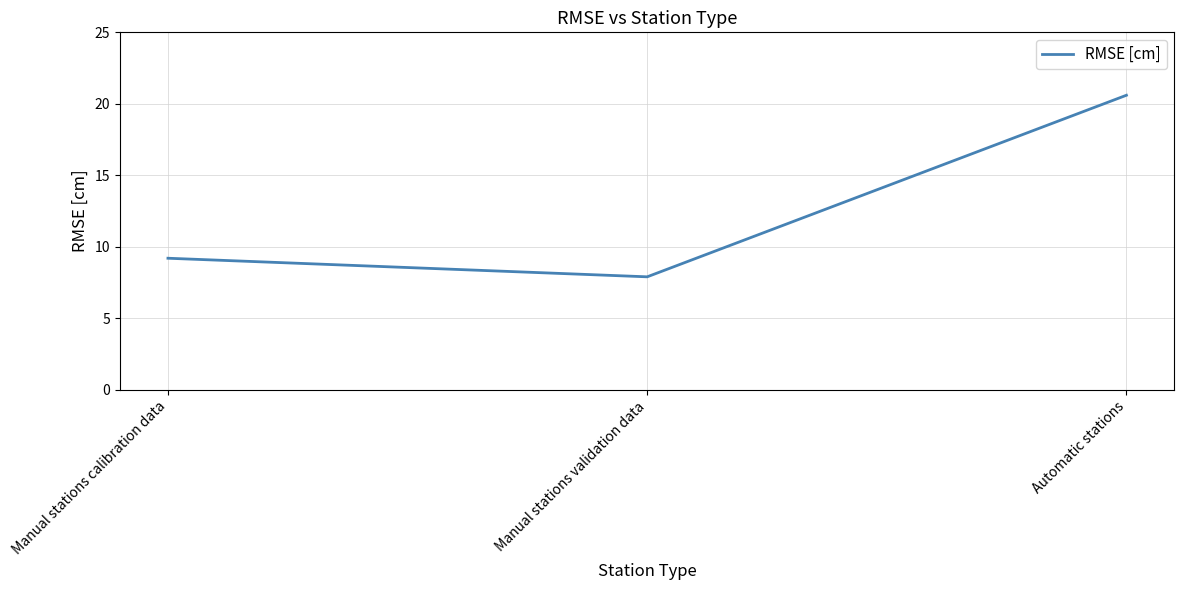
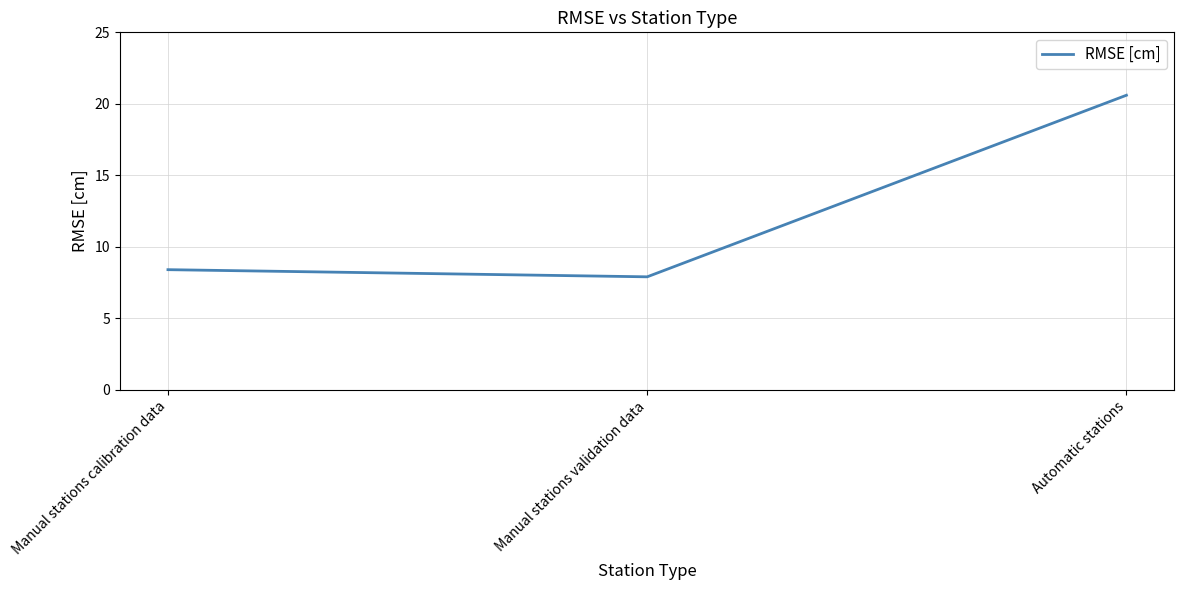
  {
-   "Manual stations calibration data": 9.2,
+   "Manual stations calibration data": 8.4,
    "Manual stations validation data": 7.9,
    "Automatic stations": 20.6
  }
